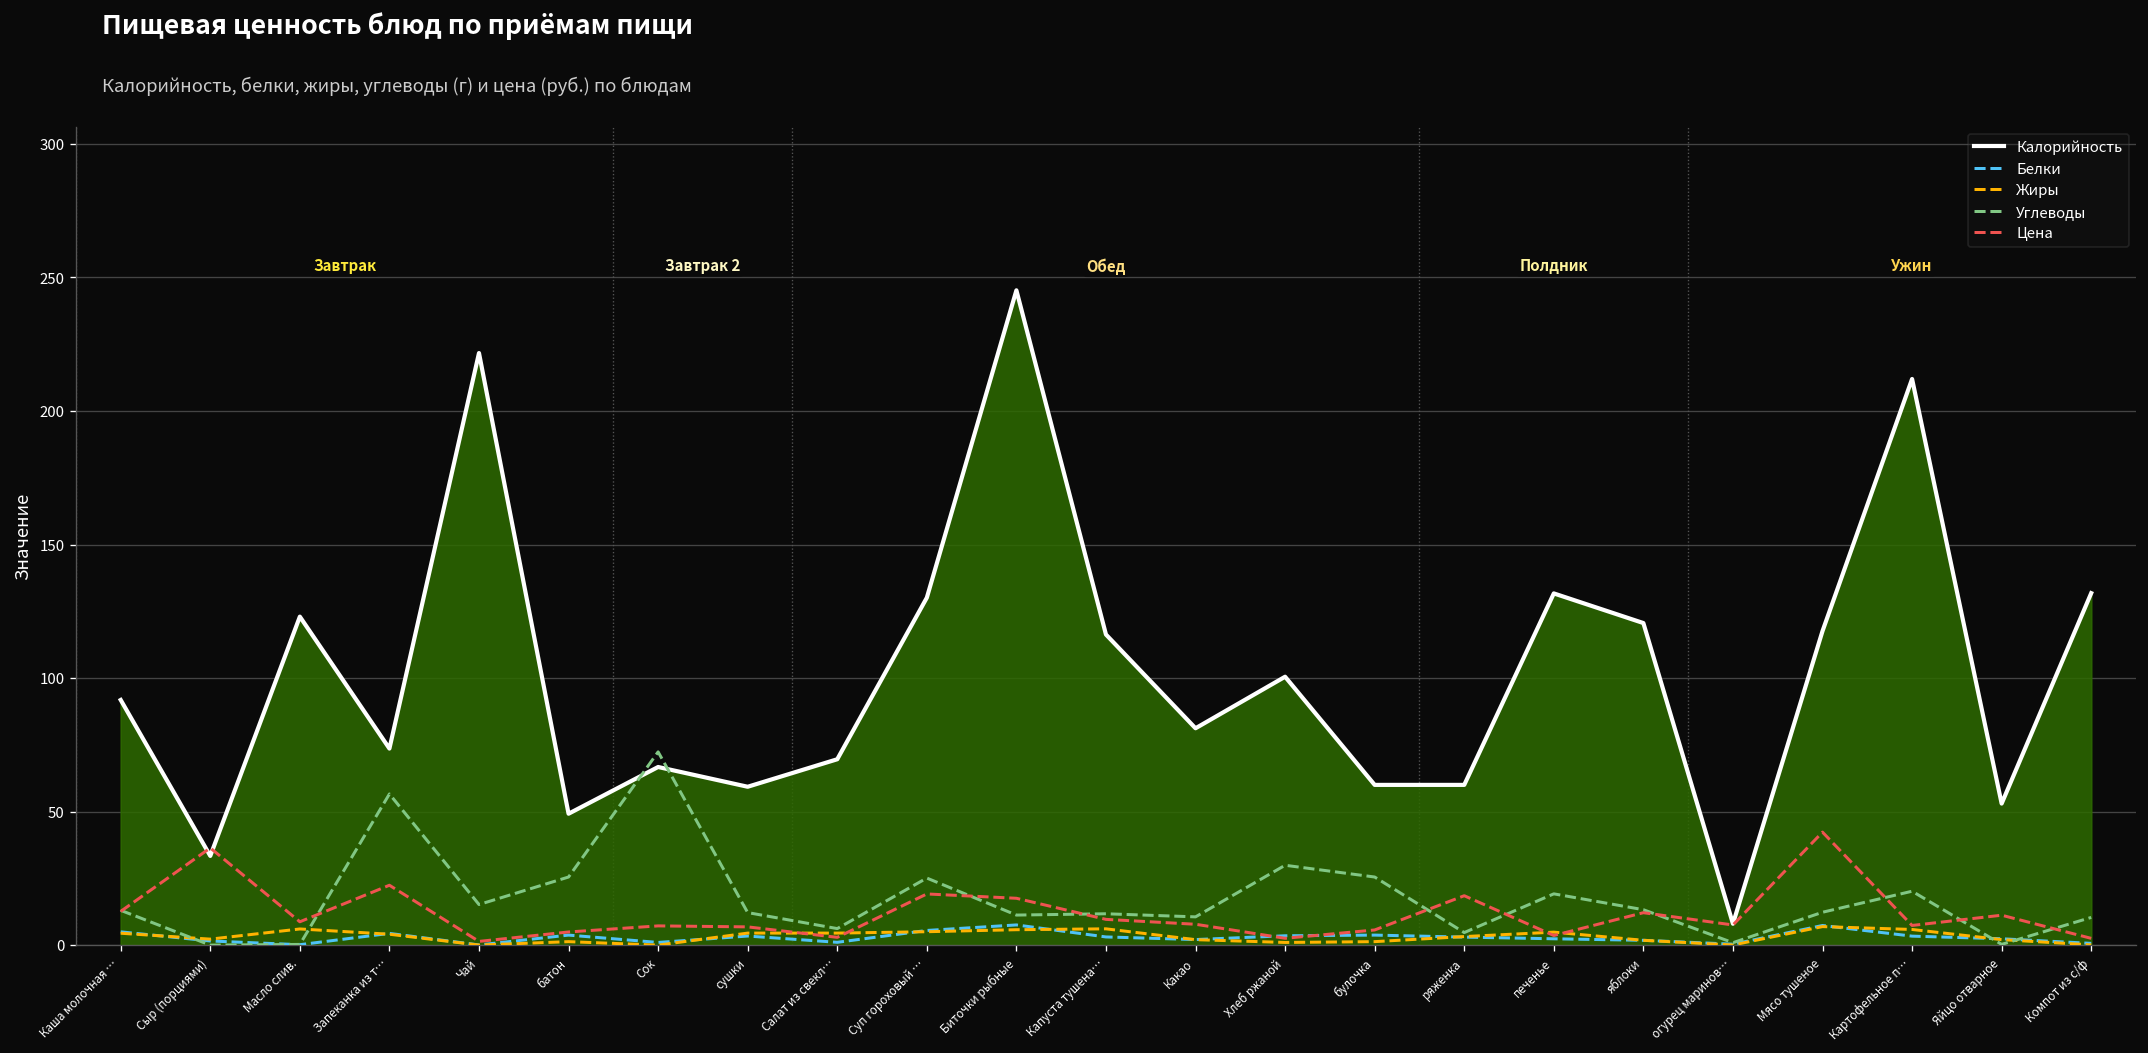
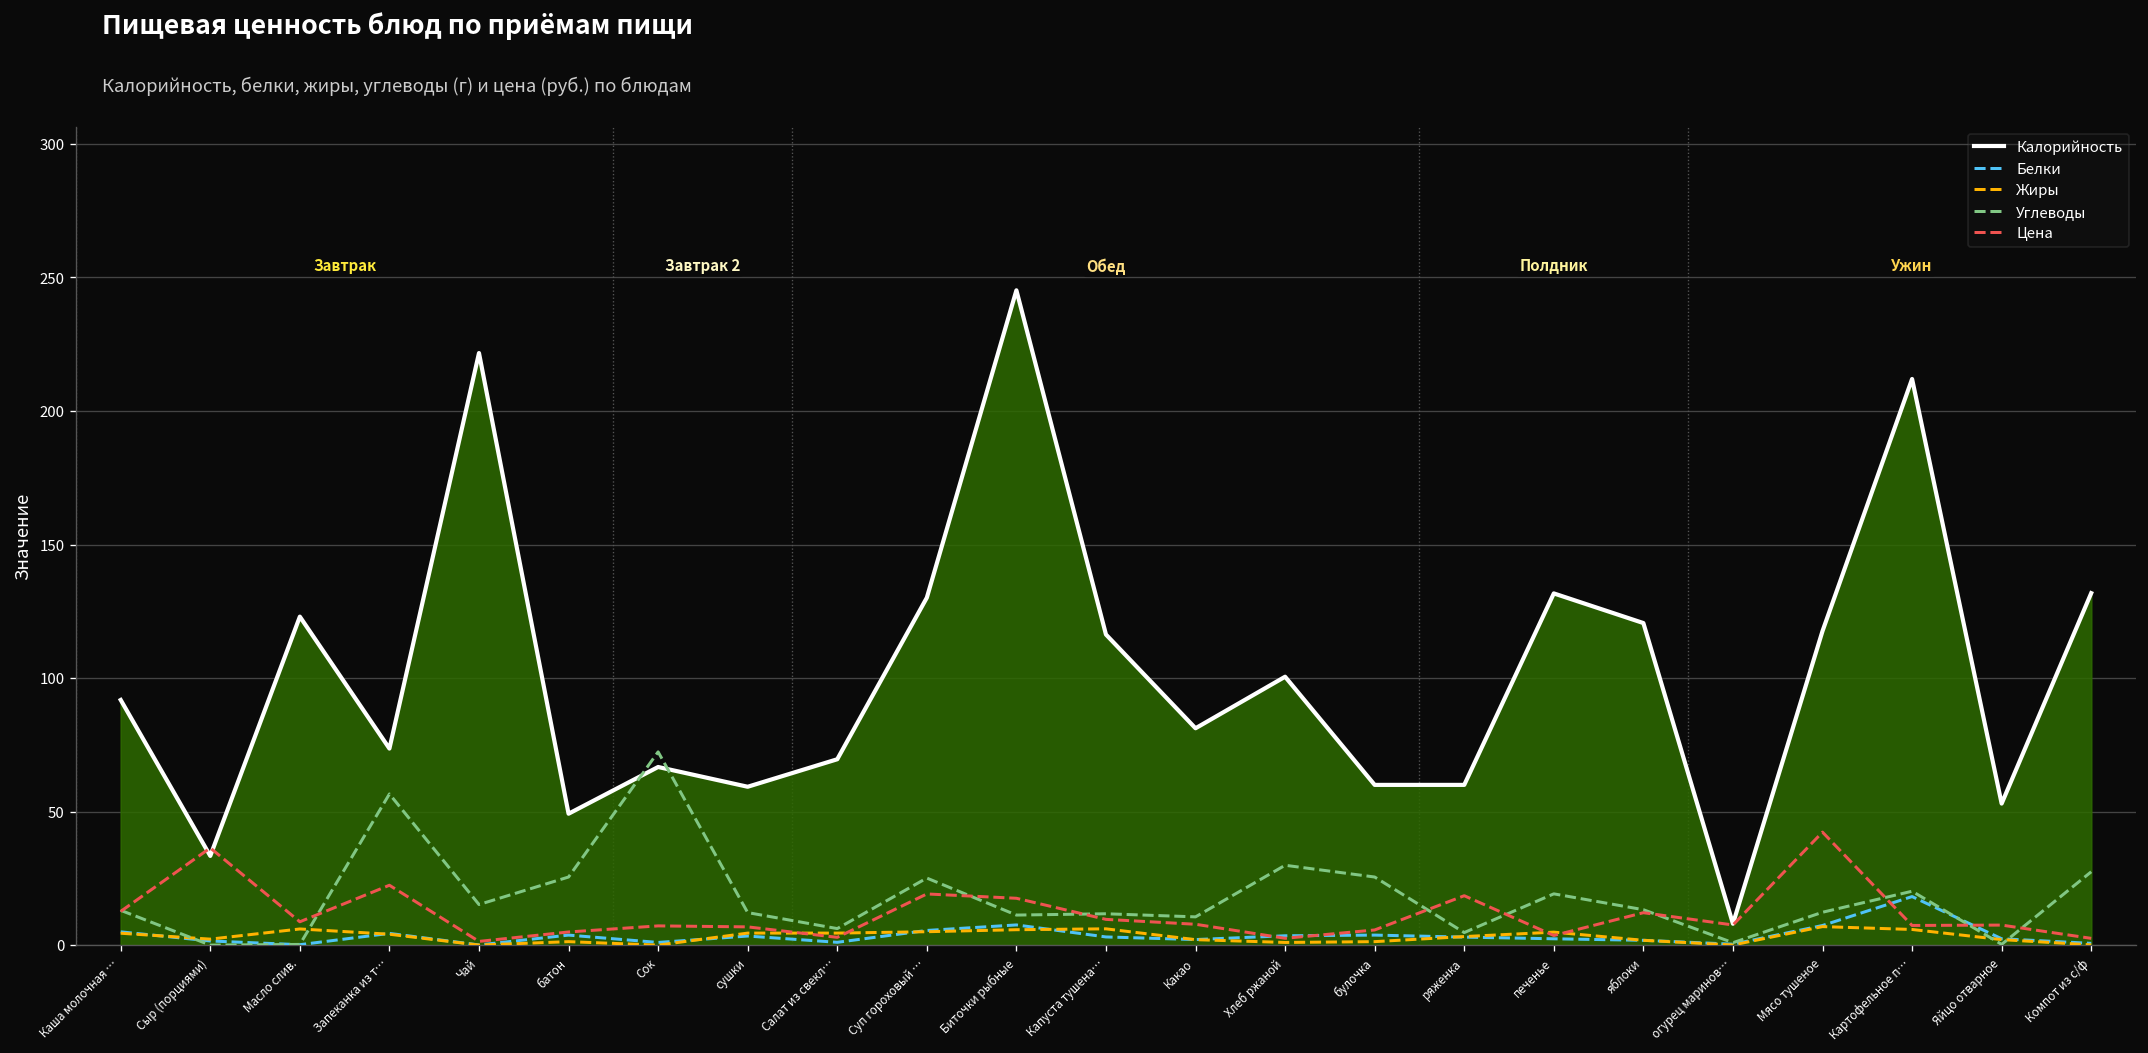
  {
    "Калорийность": {
      "Каша молочная …": 92,
      "Сыр (порциями)": 33,
      "Масло слив.": 123,
      "Запеканка из т…": 74,
      "Чай": 222,
      "батон": 49,
      "Сок": 67,
      "сушки": 59,
      "Салат из свекл…": 70,
      "Суп гороховый …": 130,
      "Биточки рыбные": 245,
      "Капуста тушена…": 116,
      "Какао": 81,
      "Хлеб ржаной": 101,
      "булочка": 60,
      "ряженка": 60,
      "печенье": 132,
      "яблоки": 121,
      "Мясо тушеное": 118,
      "Картофельное п…": 212,
      "Яйцо отварное": 53,
      "Компот из с/ф": 132
    },
    "Белки": {
      "батон": 4,
      "Салат из свекл…": 1,
      "Биточки рыбные": 8,
      "Капуста тушена…": 3,
      "булочка": 4,
      "печенье": 2,
-     "Картофельное п…": 3
+     "Картофельное п…": 18
    },
    "Жиры": {
      "Масло слив.": 6,
      "батон": 1,
      "Салат из свекл…": 5,
      "Биточки рыбные": 6,
      "Капуста тушена…": 6,
      "Хлеб ржаной": 1,
      "булочка": 1,
      "печенье": 5,
      "Картофельное п…": 6
    },
    "Углеводы": {
      "Сыр (порциями)": 0,
      "Запеканка из т…": 57,
      "Чай": 15,
      "батон": 26,
      "Сок": 72,
      "сушки": 12,
      "Салат из свекл…": 6,
      "Суп гороховый …": 25,
      "Биточки рыбные": 11,
      "Капуста тушена…": 12,
      "Какао": 11,
      "Хлеб ржаной": 30,
      "булочка": 26,
      "ряженка": 5,
      "печенье": 19,
      "Мясо тушеное": 12,
      "Картофельное п…": 20,
      "Яйцо отварное": 0,
-     "Компот из с/ф": 10
+     "Компот из с/ф": 27
    },
    "Цена": {
      "Сыр (порциями)": 36,
      "Масло слив.": 9,
      "Запеканка из т…": 22,
      "Чай": 1,
      "батон": 5,
      "Сок": 7,
      "сушки": 7,
      "Салат из свекл…": 3,
      "Суп гороховый …": 19,
      "Биточки рыбные": 18,
      "Капуста тушена…": 10,
      "Какао": 8,
      "булочка": 6,
      "ряженка": 19,
      "печенье": 4,
      "Мясо тушеное": 42,
      "Картофельное п…": 7,
-     "Яйцо отварное": 11,
+     "Яйцо отварное": 8,
      "Компот из с/ф": 3
    }
  }
